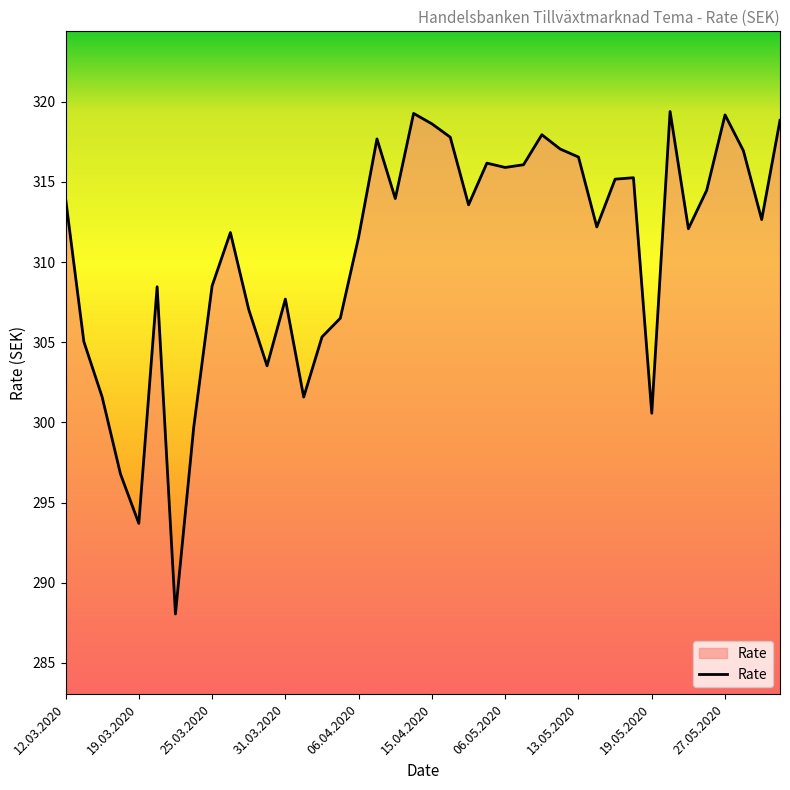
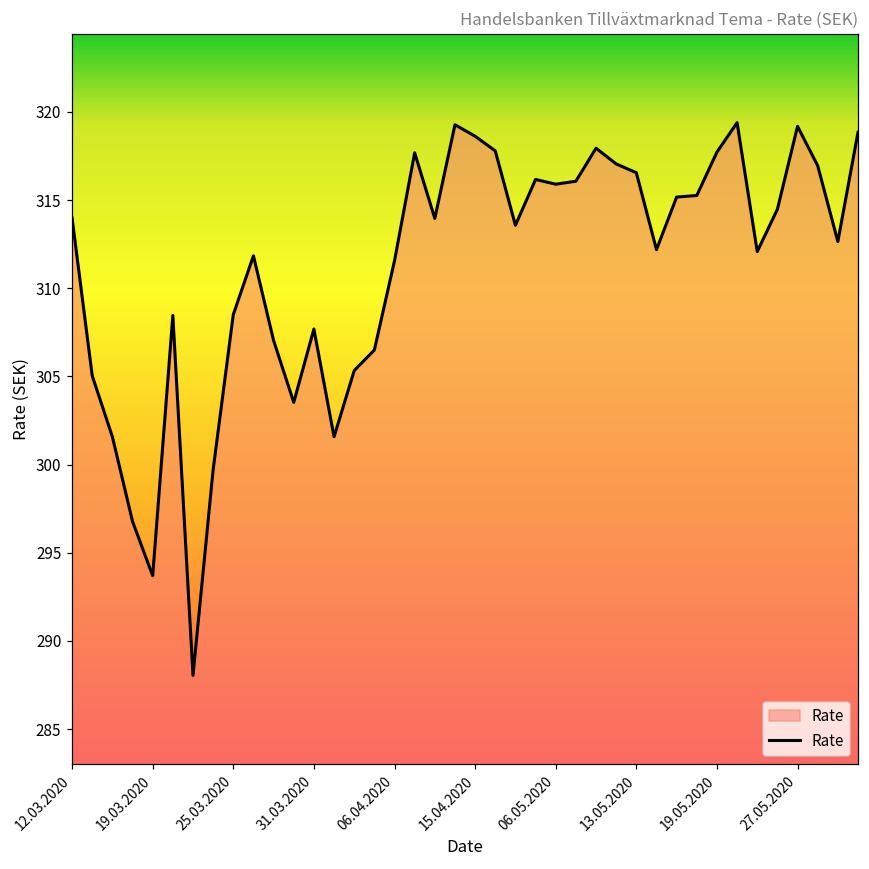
  {
    "06.04.2020": 311.6,
    "13.05.2020": 316.6,
-   "19.05.2020": 300.6
+   "19.05.2020": 317.7
  }
